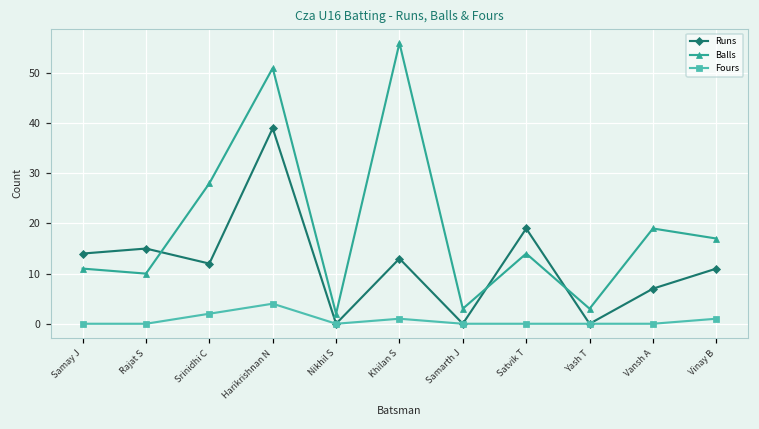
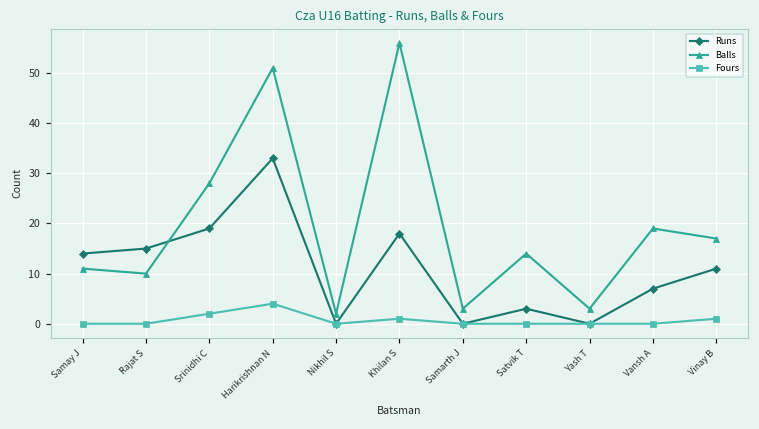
  {
    "Runs": {
      "Samay J": 14,
      "Rajat S": 15,
-     "Srinidhi C": 12,
-     "Harikrishnan N": 39,
-     "Khilan S": 13,
-     "Satvik T": 19,
+     "Srinidhi C": 19,
+     "Harikrishnan N": 33,
+     "Khilan S": 18,
+     "Satvik T": 3,
      "Vansh A": 7,
      "Vinay B": 11
    }
  }
